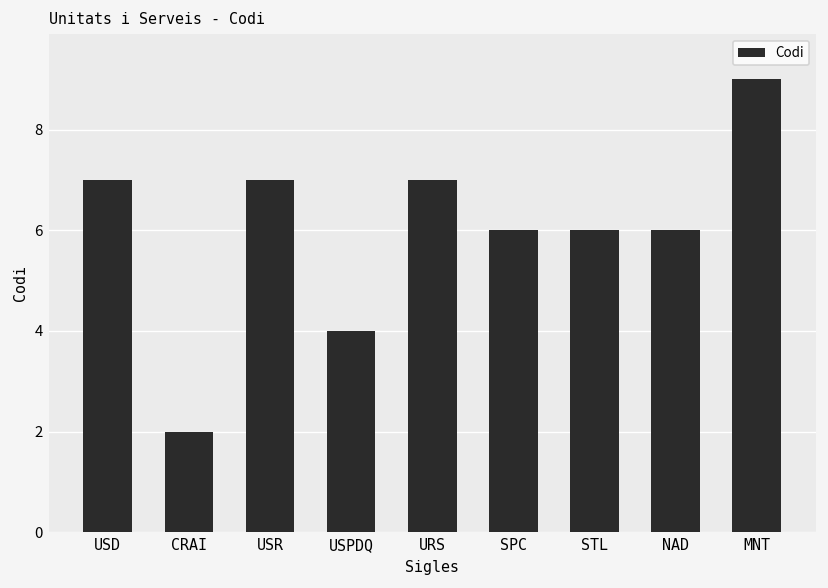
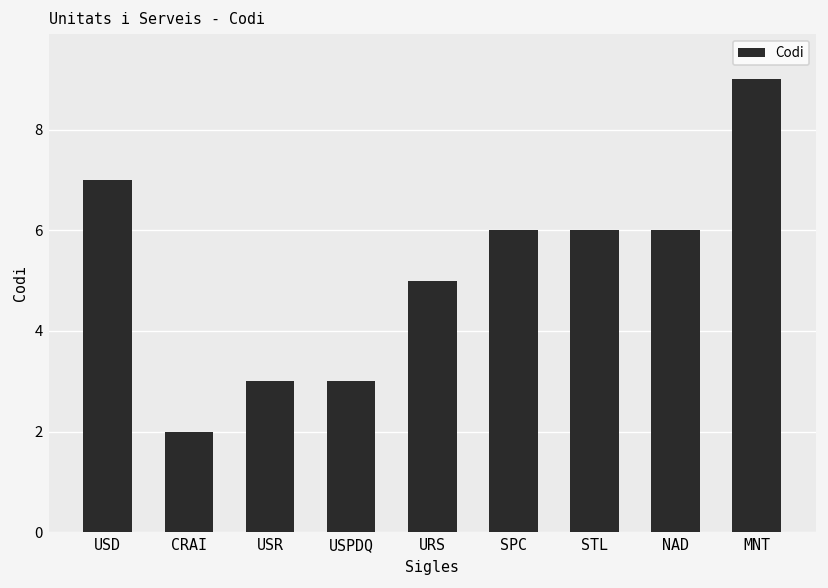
  {
    "USD": 7,
    "CRAI": 2,
-   "USR": 7,
-   "USPDQ": 4,
-   "URS": 7,
+   "USR": 3,
+   "USPDQ": 3,
+   "URS": 5,
    "SPC": 6,
    "STL": 6,
    "NAD": 6,
    "MNT": 9
  }
